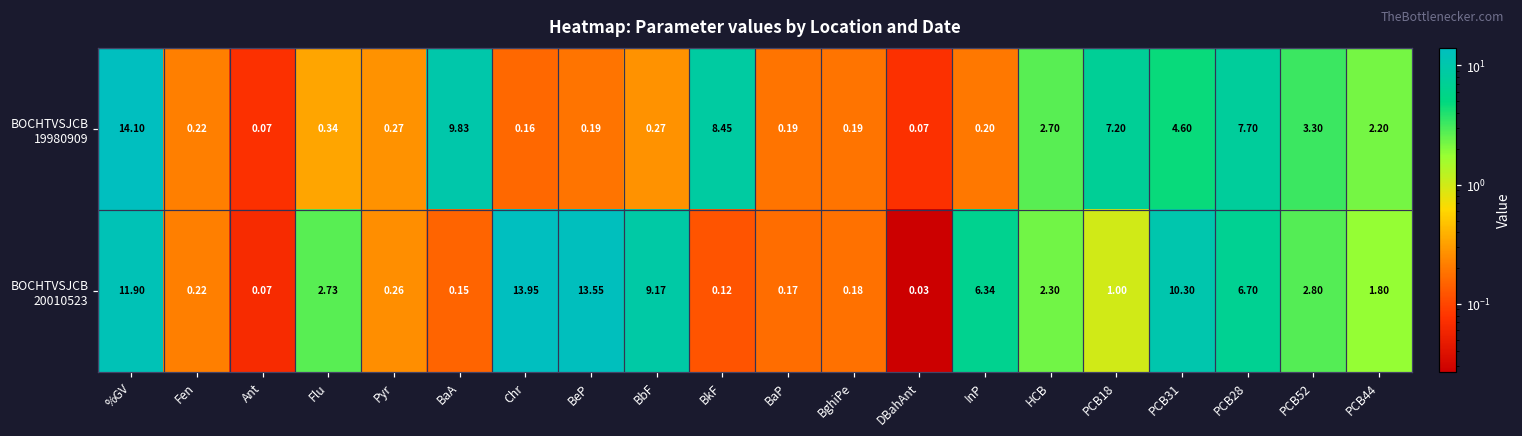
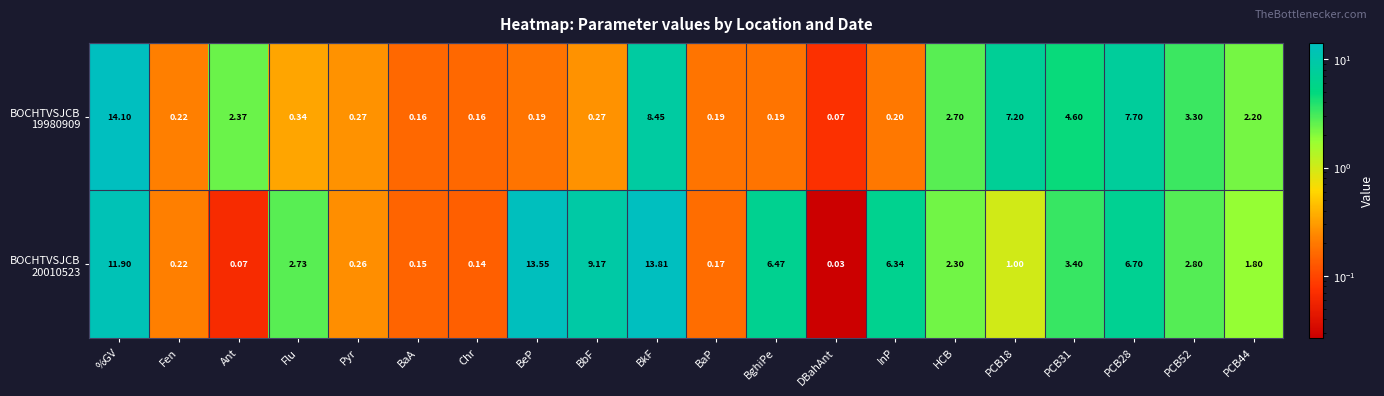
  {
    "BOCHTVSJCB 19980909": {
      "%GV": 14.10,
      "Fen": 0.22,
-     "Ant": 0.07,
+     "Ant": 2.37,
      "Flu": 0.34,
      "Pyr": 0.27,
-     "BaA": 9.83,
+     "BaA": 0.16,
      "Chr": 0.16,
      "BeP": 0.19,
      "BbF": 0.27,
      "BkF": 8.45,
      "BaP": 0.19,
      "BghiPe": 0.19,
      "DBahAnt": 0.07,
      "InP": 0.20,
      "HCB": 2.70,
      "PCB18": 7.20,
      "PCB31": 4.60,
      "PCB28": 7.70,
      "PCB52": 3.30,
      "PCB44": 2.20
    },
    "BOCHTVSJCB 20010523": {
      "%GV": 11.90,
      "Fen": 0.22,
      "Ant": 0.07,
      "Flu": 2.73,
      "Pyr": 0.26,
      "BaA": 0.15,
-     "Chr": 13.95,
+     "Chr": 0.14,
      "BeP": 13.55,
      "BbF": 9.17,
-     "BkF": 0.12,
+     "BkF": 13.81,
      "BaP": 0.17,
-     "BghiPe": 0.18,
+     "BghiPe": 6.47,
      "DBahAnt": 0.03,
      "InP": 6.34,
      "HCB": 2.30,
      "PCB18": 1.00,
-     "PCB31": 10.30,
+     "PCB31": 3.40,
      "PCB28": 6.70,
      "PCB52": 2.80,
      "PCB44": 1.80
    }
  }
